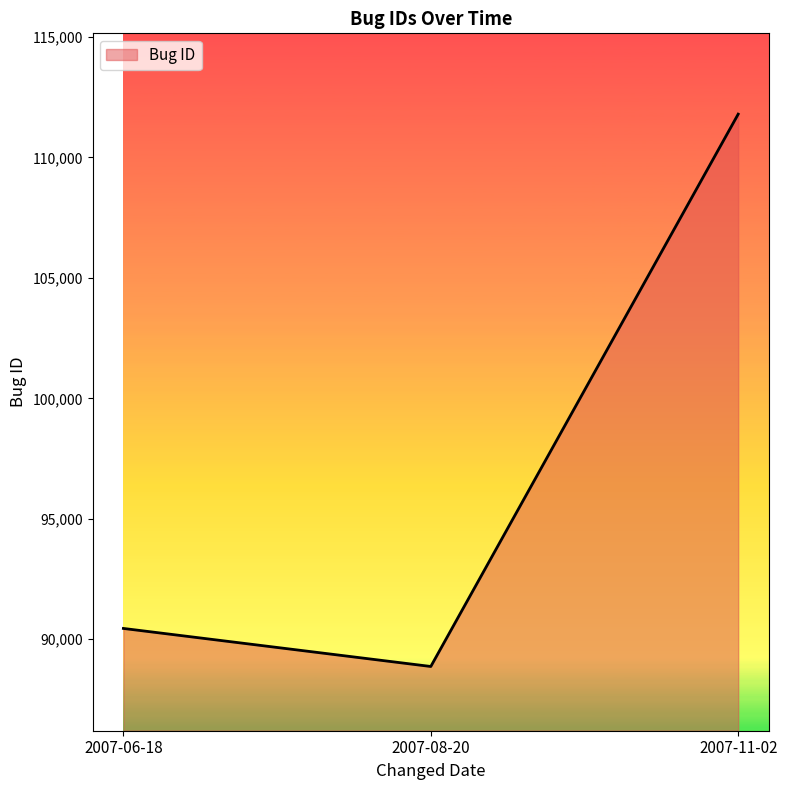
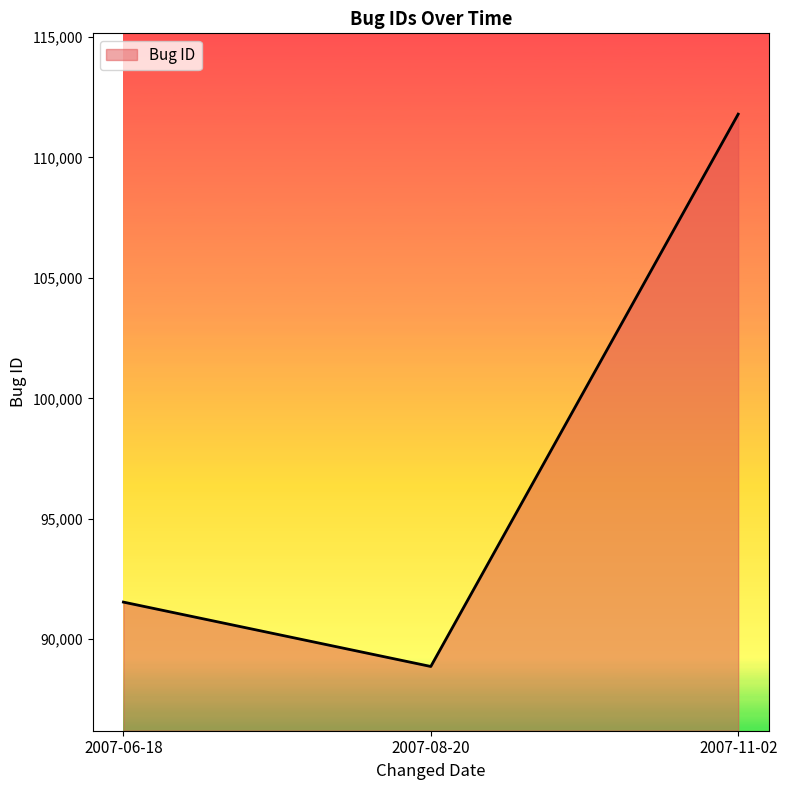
  {
-   "2007-06-18": "90,500",
+   "2007-06-18": "91,500",
    "2007-08-20": "88,900",
    "2007-11-02": "111,800"
  }
